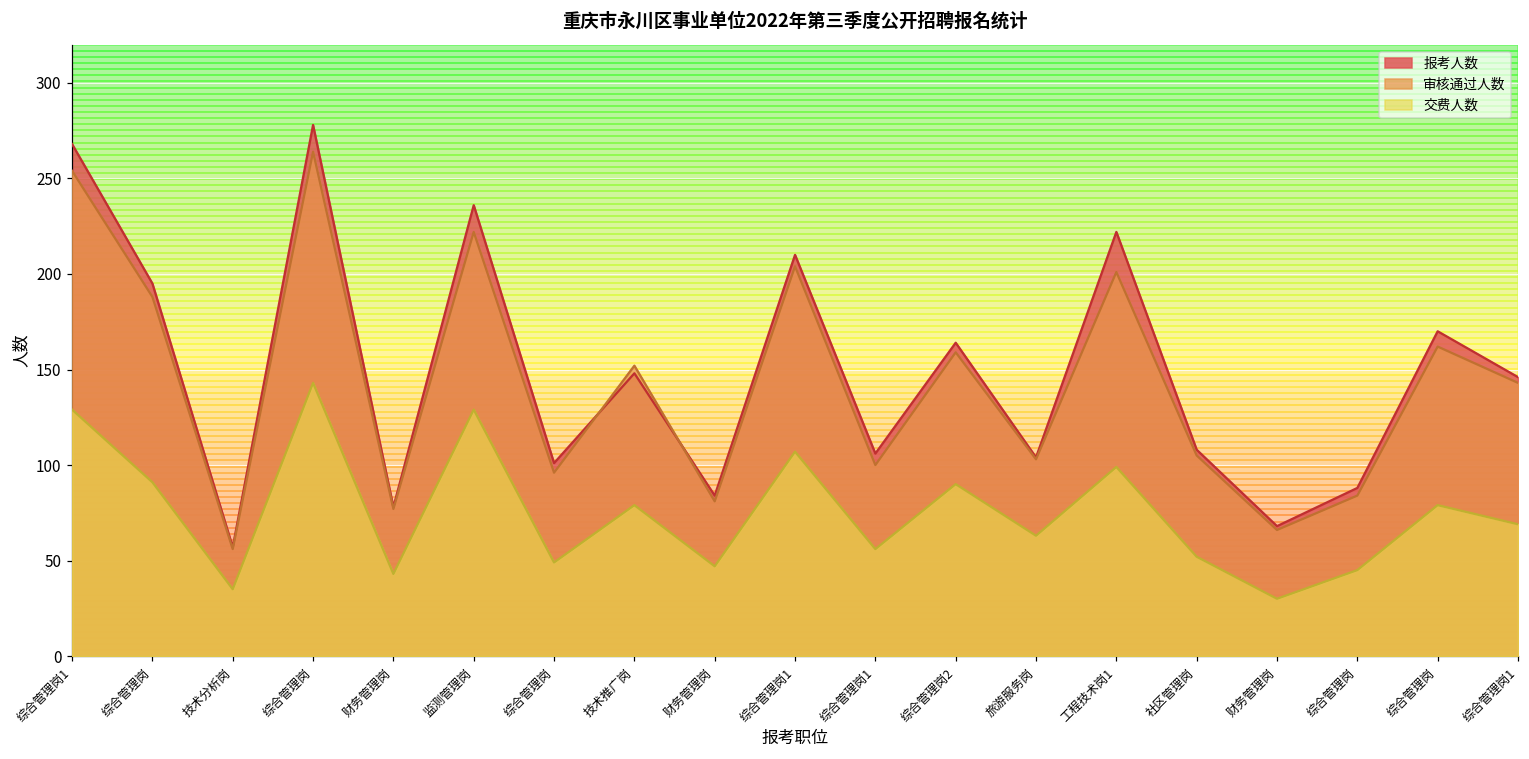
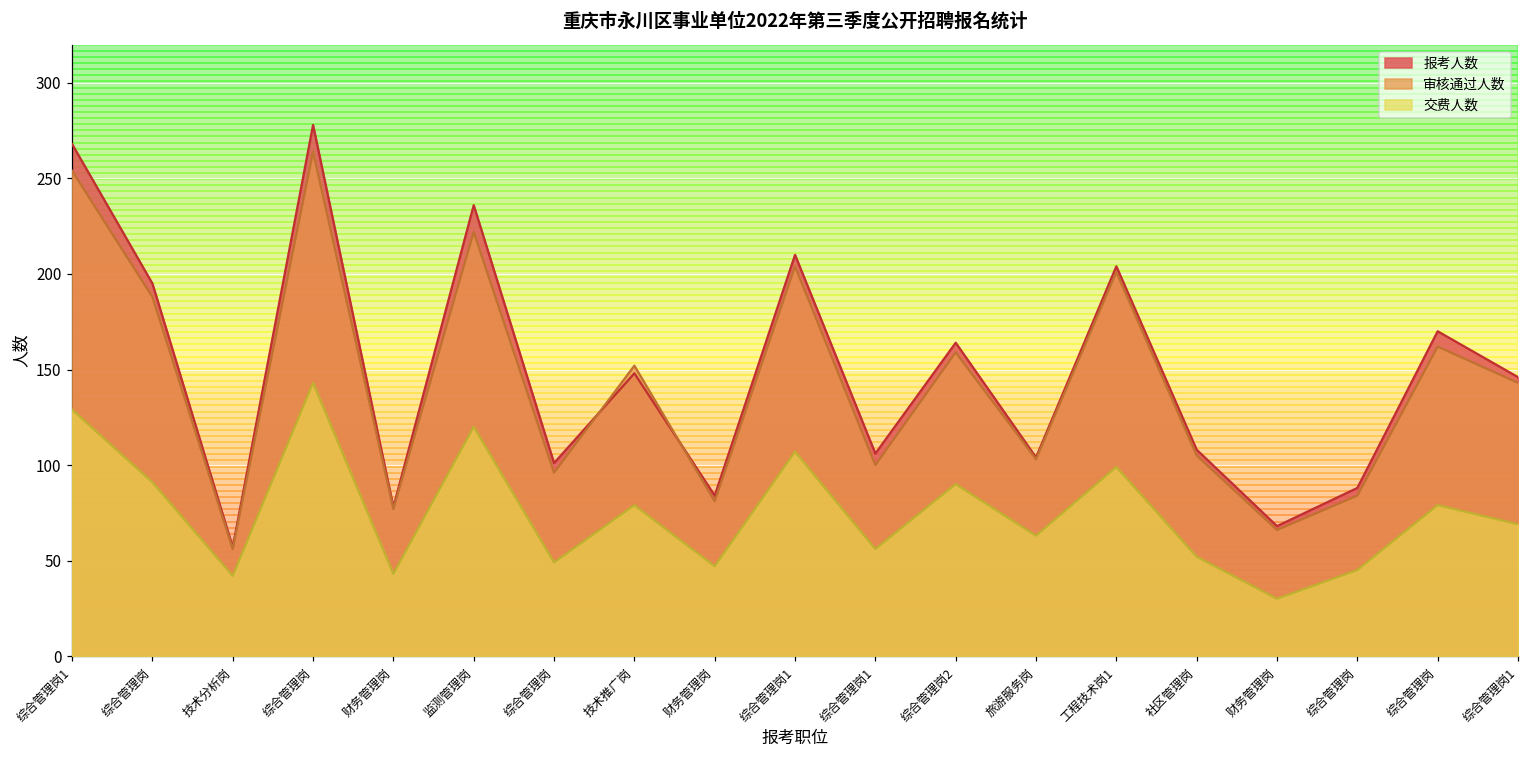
  {
    "报考人数": {
      "监测管理岗": 236,
      "技术推广岗": 148,
      "综合管理岗2": 164,
-     "工程技术岗1": 222,
+     "工程技术岗1": 204,
      "社区管理岗": 108
    },
    "审核通过人数": {
      "监测管理岗": 222,
      "技术推广岗": 152,
      "综合管理岗2": 159,
      "工程技术岗1": 201,
      "社区管理岗": 105
    },
    "交费人数": {
-     "技术分析岗": 35,
-     "监测管理岗": 129,
+     "技术分析岗": 42,
+     "监测管理岗": 120,
      "技术推广岗": 79,
      "综合管理岗2": 90,
      "旅游服务岗": 63,
      "工程技术岗1": 99,
      "社区管理岗": 52
    }
  }
